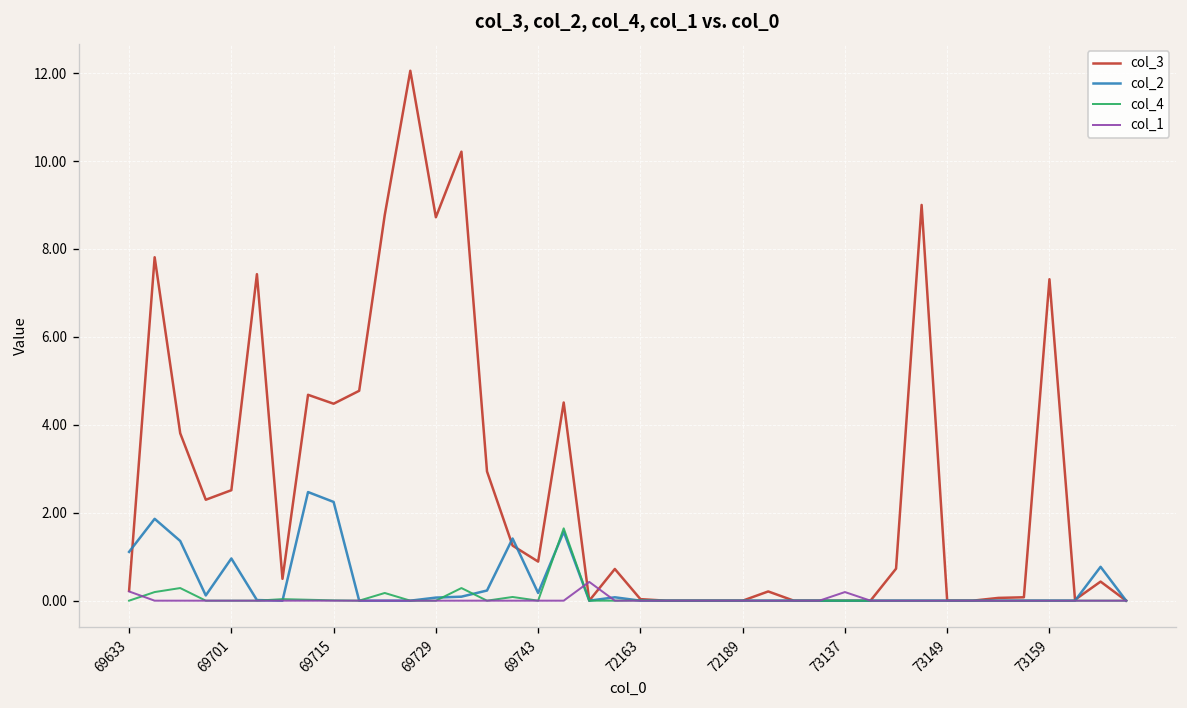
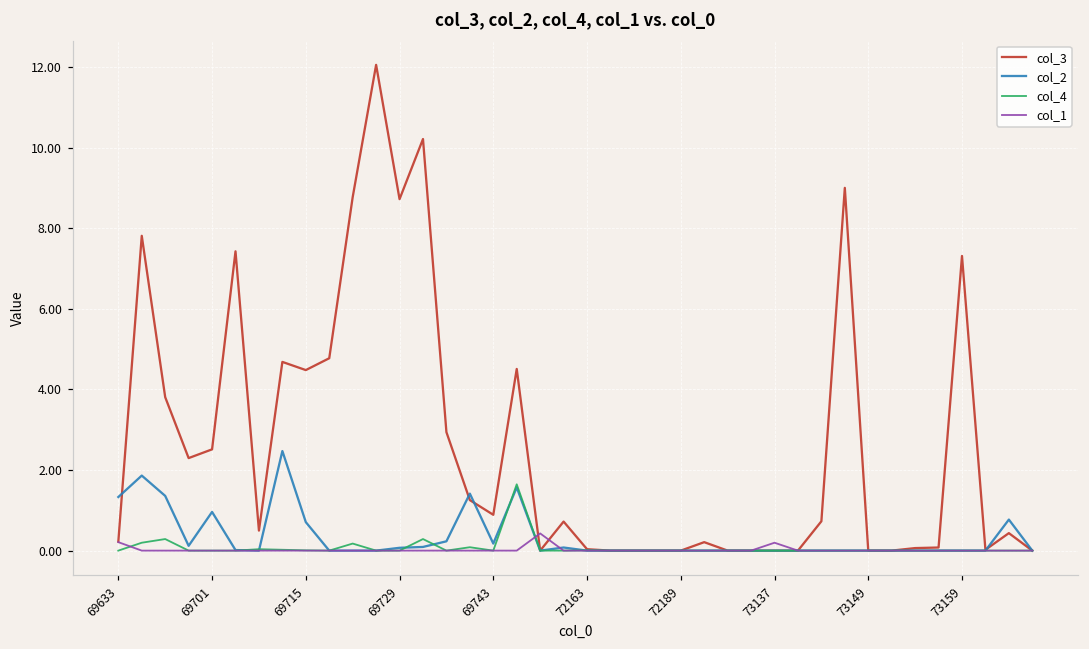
  {
    "col_3": {
      "69701": 2.5,
      "69715": 4.5,
      "69729": 8.7,
      "69743": 0.9,
      "73159": 7.3
    },
    "col_2": {
-     "69633": 1.1,
+     "69633": 1.3,
      "69701": 1.0,
-     "69715": 2.2,
+     "69715": 0.7,
      "69729": 0.1,
      "69743": 0.2
    },
    "col_4": {
      "69633": 0.0
    },
    "col_1": {
      "73137": 0.2
    }
  }
